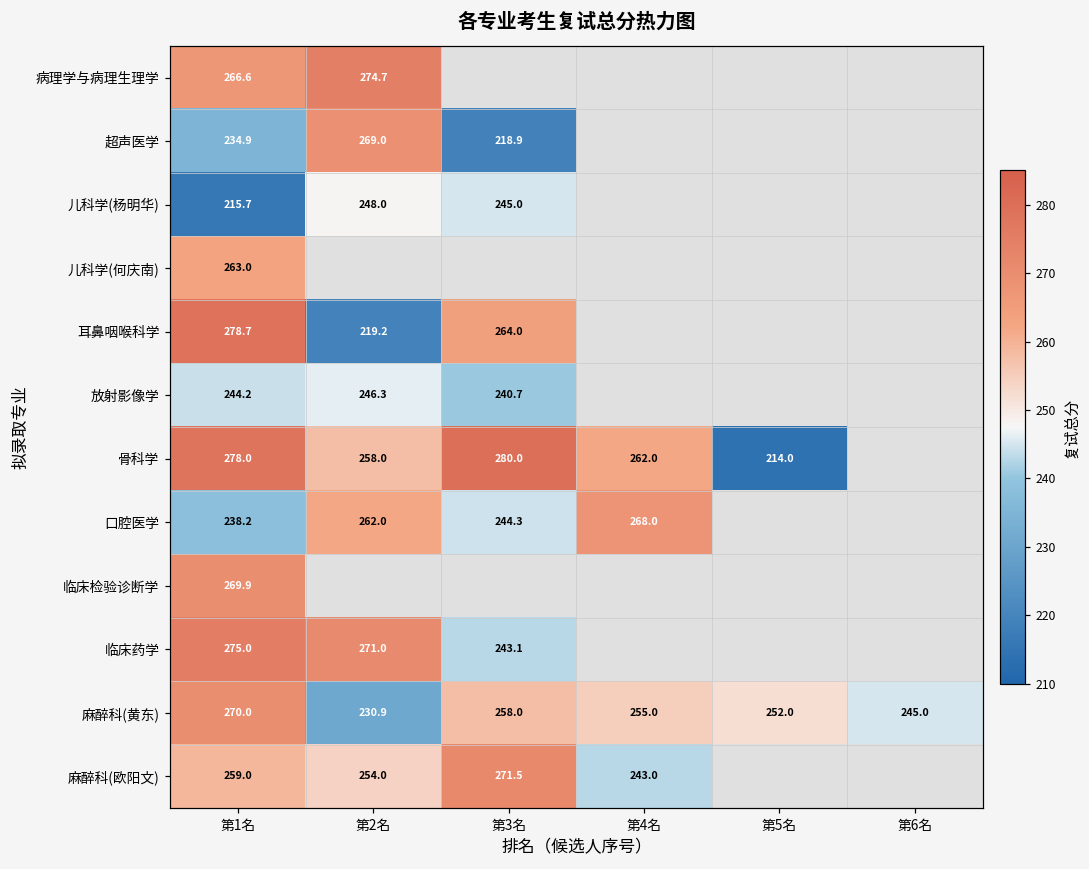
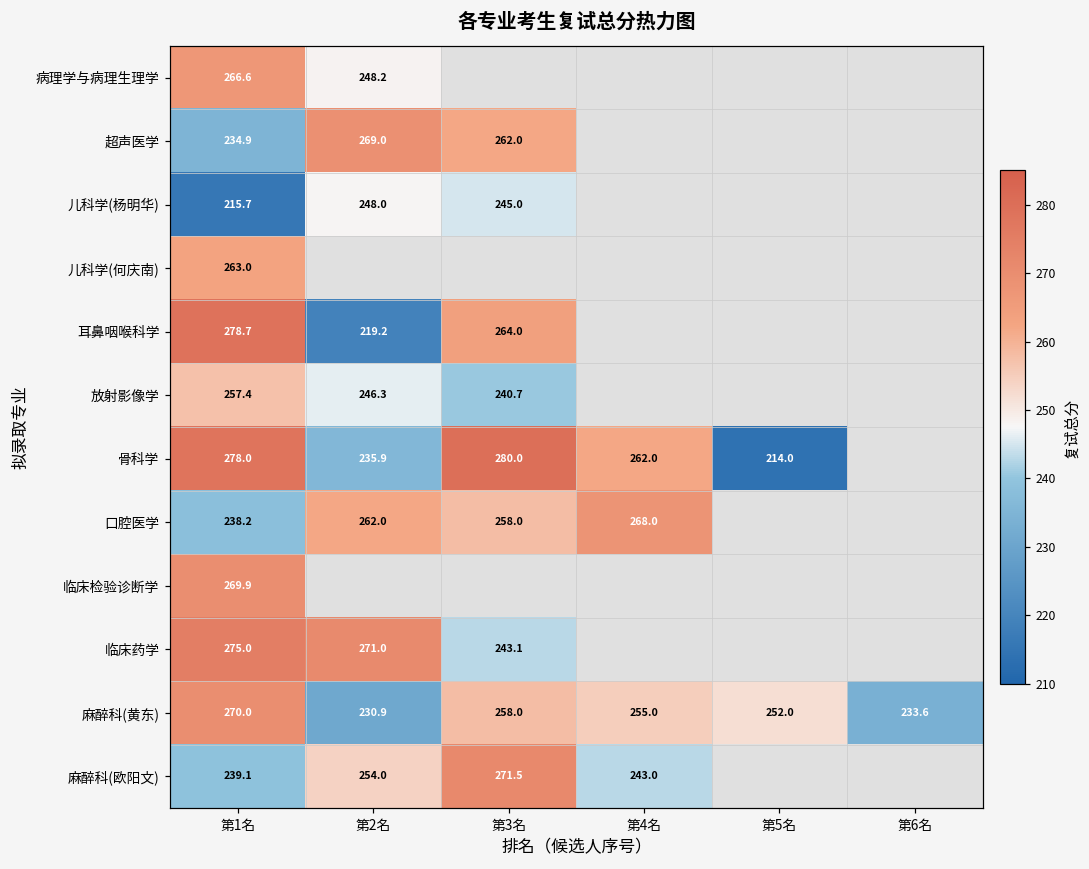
  {
    "病理学与病理生理学": {
      "第1名": 266.6,
-     "第2名": 274.7
+     "第2名": 248.2
    },
    "超声医学": {
      "第1名": 234.9,
      "第2名": 269.0,
-     "第3名": 218.9
+     "第3名": 262.0
    },
    "儿科学(杨明华)": {
      "第1名": 215.7,
      "第2名": 248.0,
      "第3名": 245.0
    },
    "儿科学(何庆南)": {
      "第1名": 263.0
    },
    "耳鼻咽喉科学": {
      "第1名": 278.7,
      "第2名": 219.2,
      "第3名": 264.0
    },
    "放射影像学": {
-     "第1名": 244.2,
+     "第1名": 257.4,
      "第2名": 246.3,
      "第3名": 240.7
    },
    "骨科学": {
      "第1名": 278.0,
-     "第2名": 258.0,
+     "第2名": 235.9,
      "第3名": 280.0,
      "第4名": 262.0,
      "第5名": 214.0
    },
    "口腔医学": {
      "第1名": 238.2,
      "第2名": 262.0,
-     "第3名": 244.3,
+     "第3名": 258.0,
      "第4名": 268.0
    },
    "临床检验诊断学": {
      "第1名": 269.9
    },
    "临床药学": {
      "第1名": 275.0,
      "第2名": 271.0,
      "第3名": 243.1
    },
    "麻醉科(黄东)": {
      "第1名": 270.0,
      "第2名": 230.9,
      "第3名": 258.0,
      "第4名": 255.0,
      "第5名": 252.0,
-     "第6名": 245.0
+     "第6名": 233.6
    },
    "麻醉科(欧阳文)": {
-     "第1名": 259.0,
+     "第1名": 239.1,
      "第2名": 254.0,
      "第3名": 271.5,
      "第4名": 243.0
    }
  }
